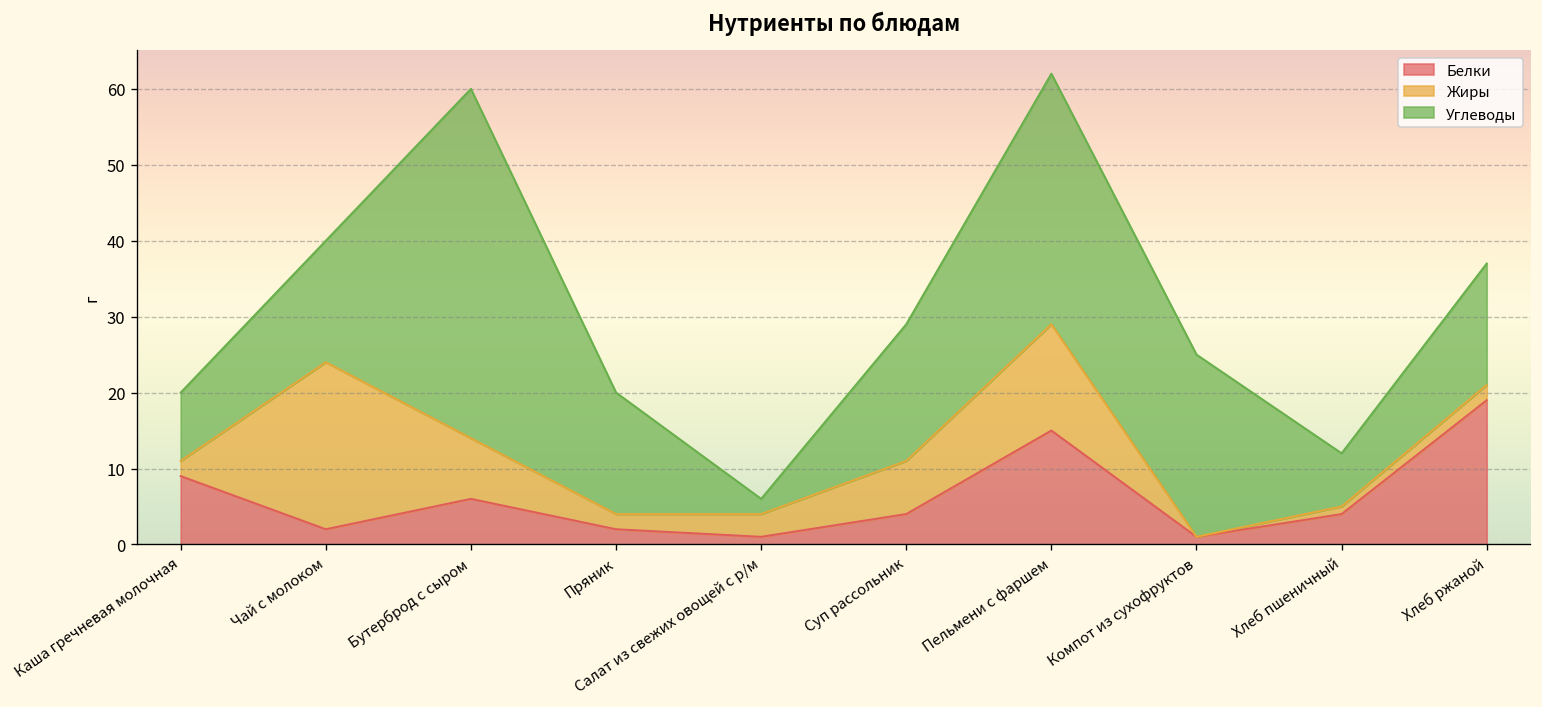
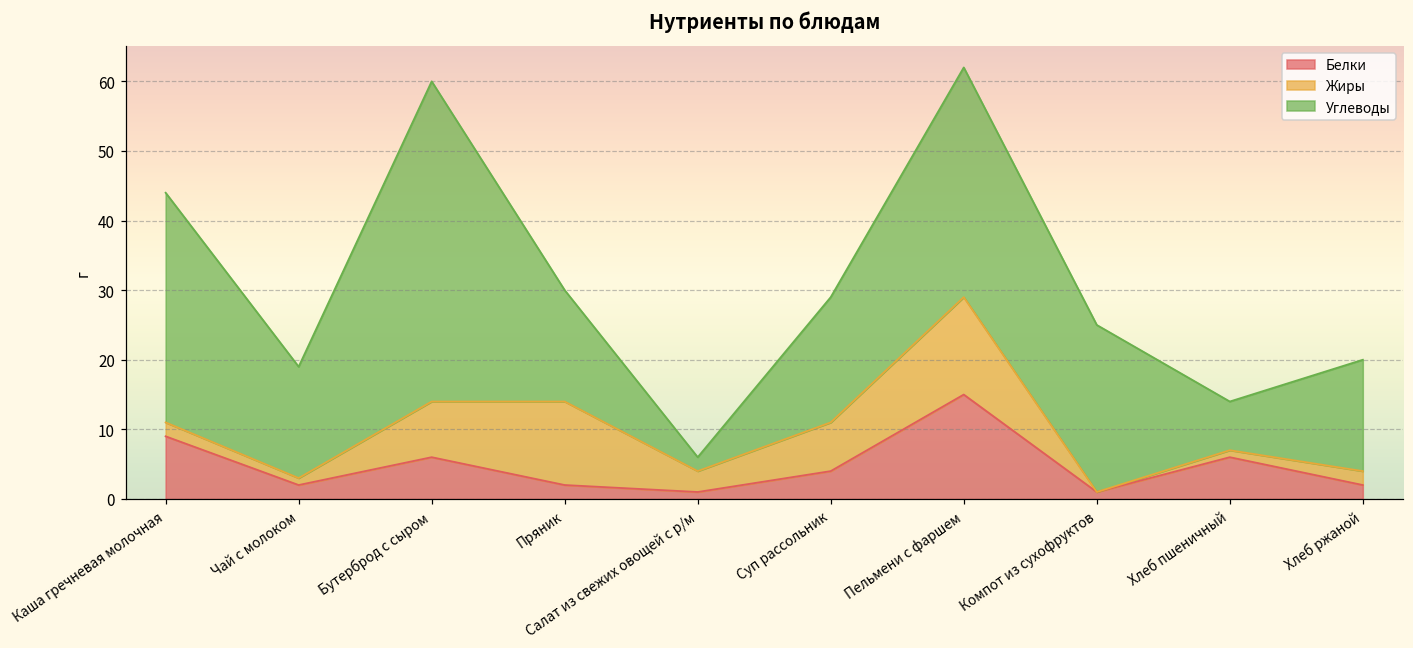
  {
    "Белки": {
      "Каша гречневая молочная": 9,
      "Чай с молоком": 2,
      "Бутерброд с сыром": 6,
      "Пряник": 2,
      "Салат из свежих овощей с р/м": 1,
      "Суп рассольник": 4,
      "Пельмени с фаршем": 15,
-     "Хлеб пшеничный": 4,
-     "Хлеб ржаной": 19
+     "Хлеб пшеничный": 6,
+     "Хлеб ржаной": 2
    },
    "Жиры": {
      "Каша гречневая молочная": 2,
-     "Чай с молоком": 22,
+     "Чай с молоком": 1,
      "Бутерброд с сыром": 8,
-     "Пряник": 2,
+     "Пряник": 12,
      "Салат из свежих овощей с р/м": 3,
      "Суп рассольник": 7,
      "Пельмени с фаршем": 14,
      "Хлеб пшеничный": 1,
      "Хлеб ржаной": 2
    },
    "Углеводы": {
-     "Каша гречневая молочная": 9,
+     "Каша гречневая молочная": 33,
      "Чай с молоком": 16,
      "Бутерброд с сыром": 46,
      "Пряник": 16,
      "Салат из свежих овощей с р/м": 2,
      "Суп рассольник": 18,
      "Пельмени с фаршем": 33,
      "Компот из сухофруктов": 24,
      "Хлеб пшеничный": 7,
      "Хлеб ржаной": 16
    }
  }
